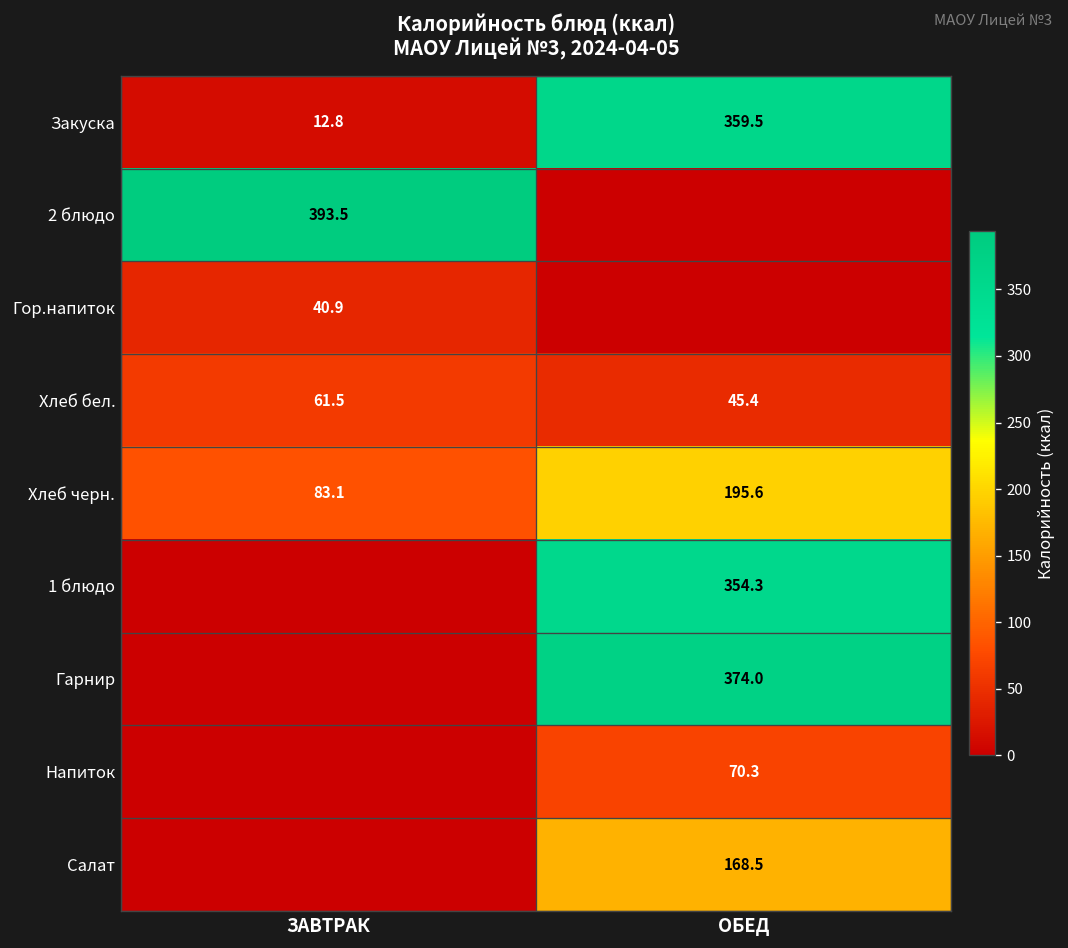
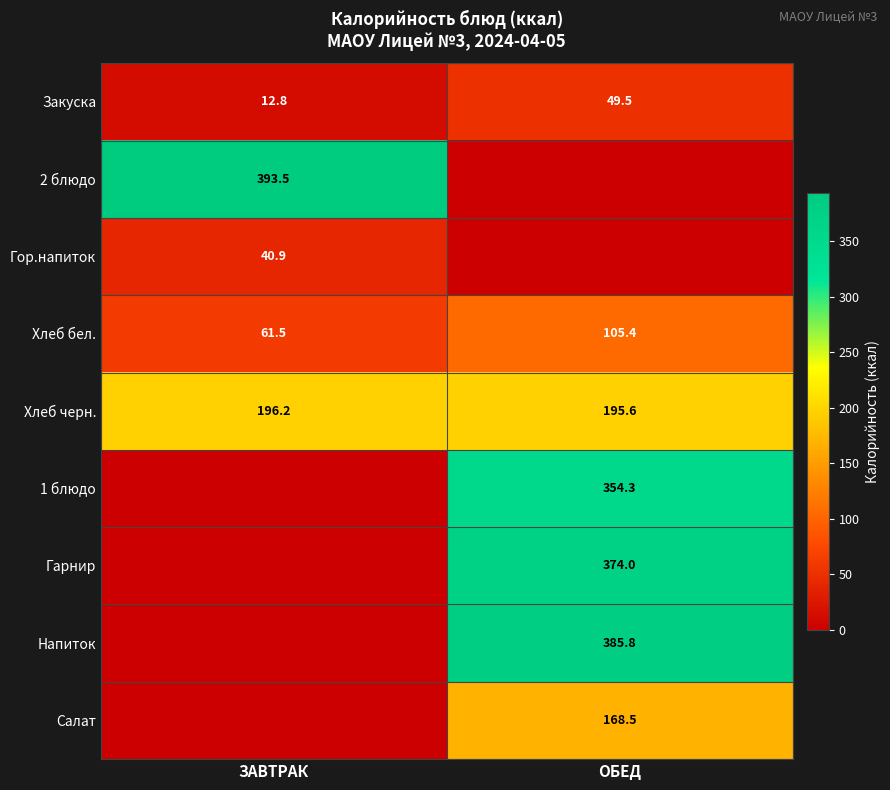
  {
    "Закуска": {
      "ЗАВТРАК": 12.8,
-     "ОБЕД": 359.5
+     "ОБЕД": 49.5
    },
    "2 блюдо": {
      "ЗАВТРАК": 393.5
    },
    "Гор.напиток": {
      "ЗАВТРАК": 40.9
    },
    "Хлеб бел.": {
      "ЗАВТРАК": 61.5,
-     "ОБЕД": 45.4
+     "ОБЕД": 105.4
    },
    "Хлеб черн.": {
-     "ЗАВТРАК": 83.1,
+     "ЗАВТРАК": 196.2,
      "ОБЕД": 195.6
    },
    "1 блюдо": {
      "ОБЕД": 354.3
    },
    "Гарнир": {
      "ОБЕД": 374.0
    },
    "Напиток": {
-     "ОБЕД": 70.3
+     "ОБЕД": 385.8
    },
    "Салат": {
      "ОБЕД": 168.5
    }
  }
